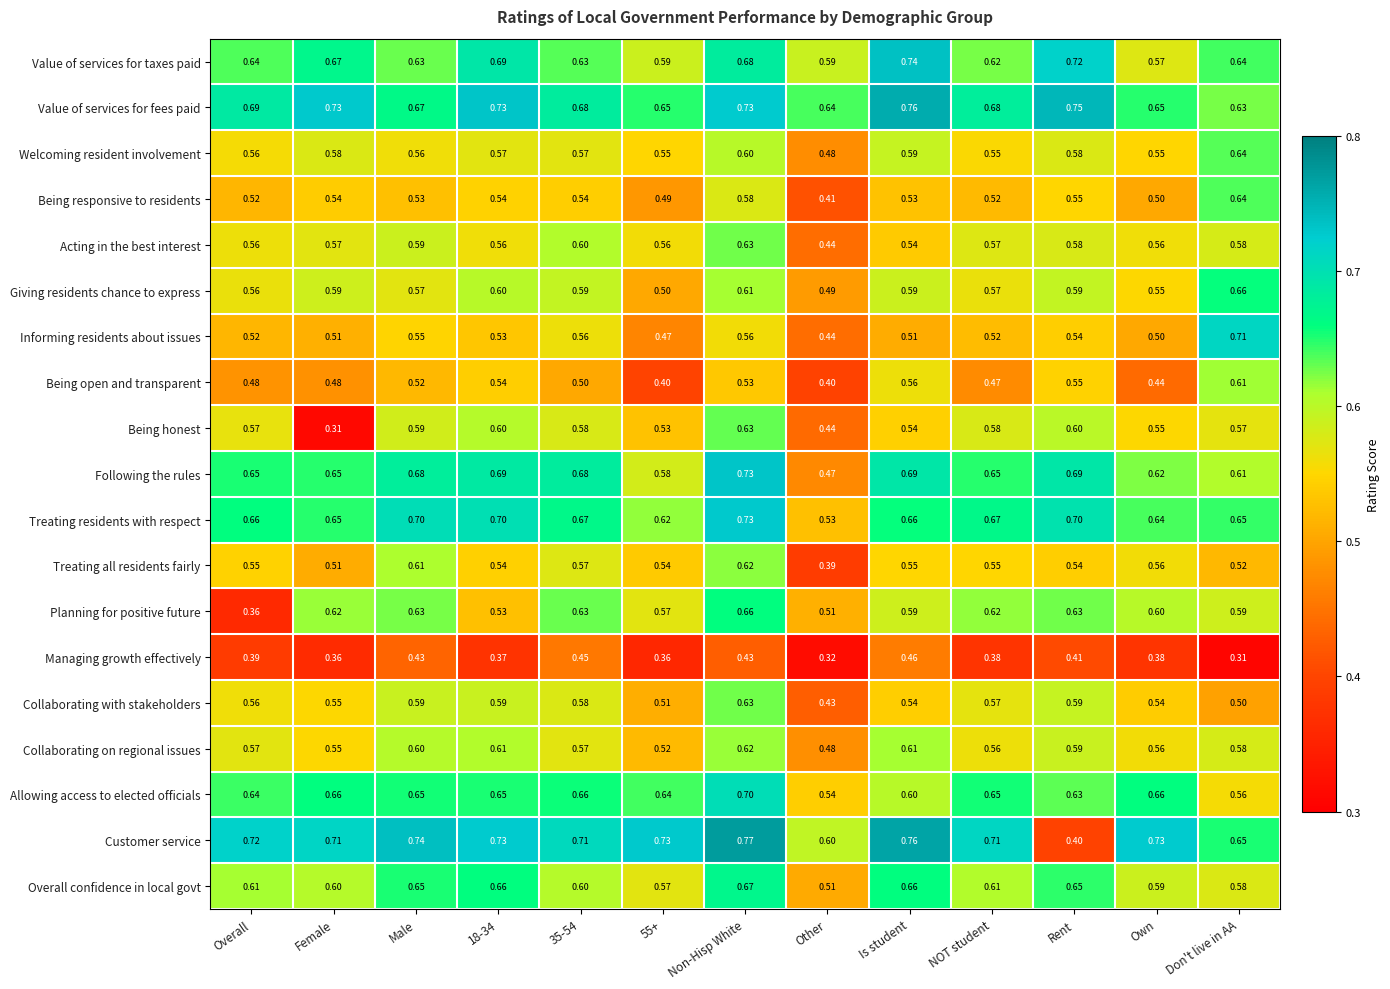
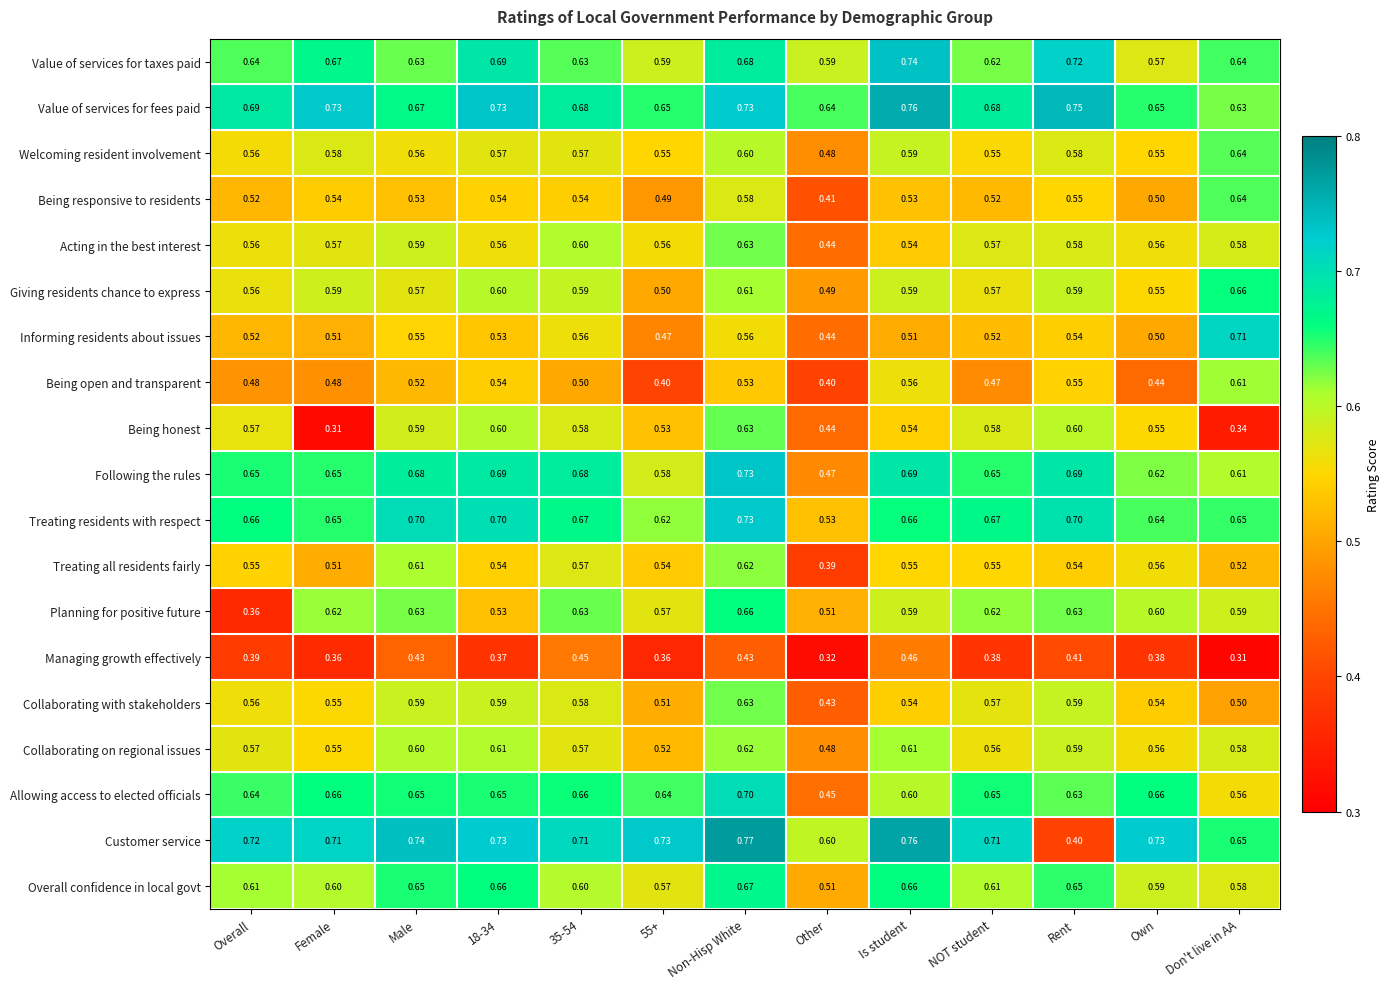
  {
    "Being honest": {
      "Overall": 0.57,
      "Female": 0.31,
      "Male": 0.59,
      "18-34": 0.60,
      "35-54": 0.58,
      "55+": 0.53,
      "Non-Hisp White": 0.63,
      "Other": 0.44,
      "Is student": 0.54,
      "NOT student": 0.58,
      "Rent": 0.60,
      "Own": 0.55,
-     "Don't live in AA": 0.57
+     "Don't live in AA": 0.34
    },
    "Allowing access to elected officials": {
      "Overall": 0.64,
      "Female": 0.66,
      "Male": 0.65,
      "18-34": 0.65,
      "35-54": 0.66,
      "55+": 0.64,
      "Non-Hisp White": 0.70,
-     "Other": 0.54,
+     "Other": 0.45,
      "Is student": 0.60,
      "NOT student": 0.65,
      "Rent": 0.63,
      "Own": 0.66,
      "Don't live in AA": 0.56
    }
  }
